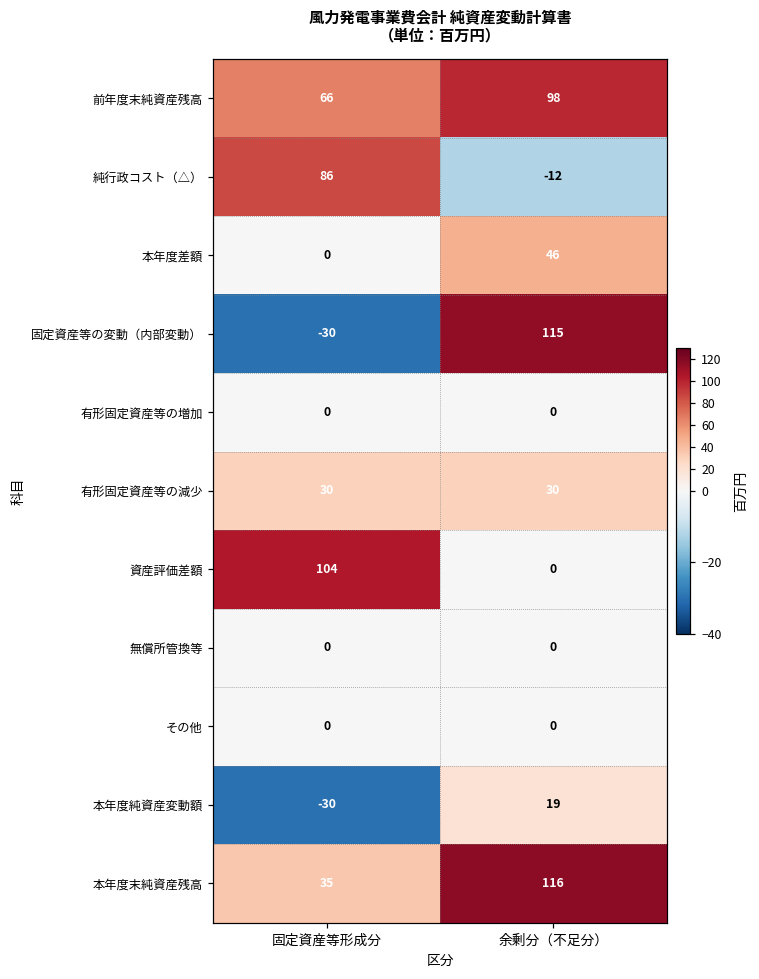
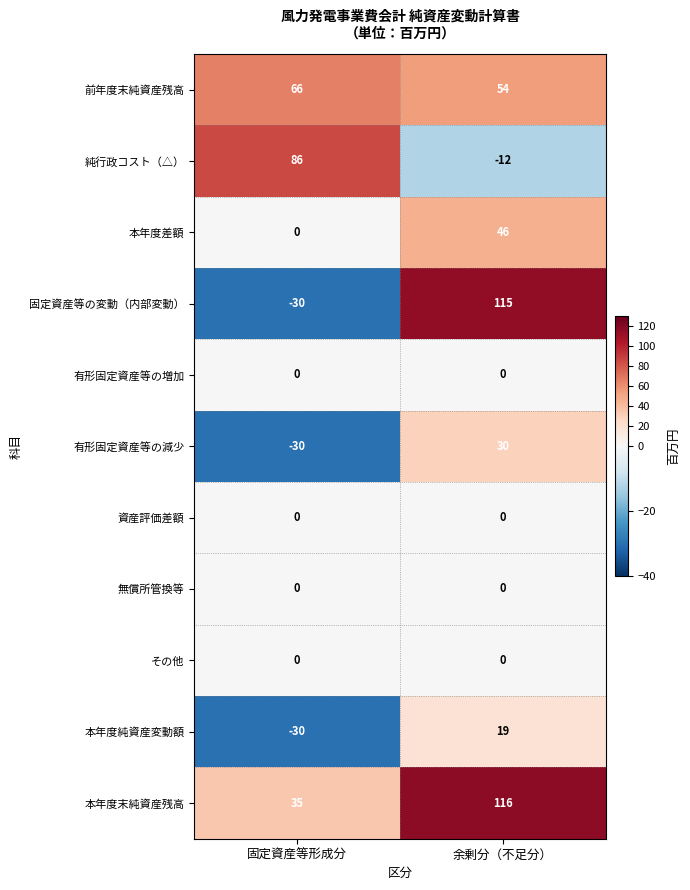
  {
    "前年度末純資産残高": {
      "固定資産等形成分": 66,
-     "余剰分（不足分）": 98
+     "余剰分（不足分）": 54
    },
    "純行政コスト（△）": {
      "固定資産等形成分": 86,
      "余剰分（不足分）": -12
    },
    "本年度差額": {
      "固定資産等形成分": 0,
      "余剰分（不足分）": 46
    },
    "固定資産等の変動（内部変動）": {
      "固定資産等形成分": -30,
      "余剰分（不足分）": 115
    },
    "有形固定資産等の増加": {
      "固定資産等形成分": 0,
      "余剰分（不足分）": 0
    },
    "有形固定資産等の減少": {
-     "固定資産等形成分": 30,
+     "固定資産等形成分": -30,
      "余剰分（不足分）": 30
    },
    "資産評価差額": {
-     "固定資産等形成分": 104,
+     "固定資産等形成分": 0,
      "余剰分（不足分）": 0
    },
    "無償所管換等": {
      "固定資産等形成分": 0,
      "余剰分（不足分）": 0
    },
    "その他": {
      "固定資産等形成分": 0,
      "余剰分（不足分）": 0
    },
    "本年度純資産変動額": {
      "固定資産等形成分": -30,
      "余剰分（不足分）": 19
    },
    "本年度末純資産残高": {
      "固定資産等形成分": 35,
      "余剰分（不足分）": 116
    }
  }
